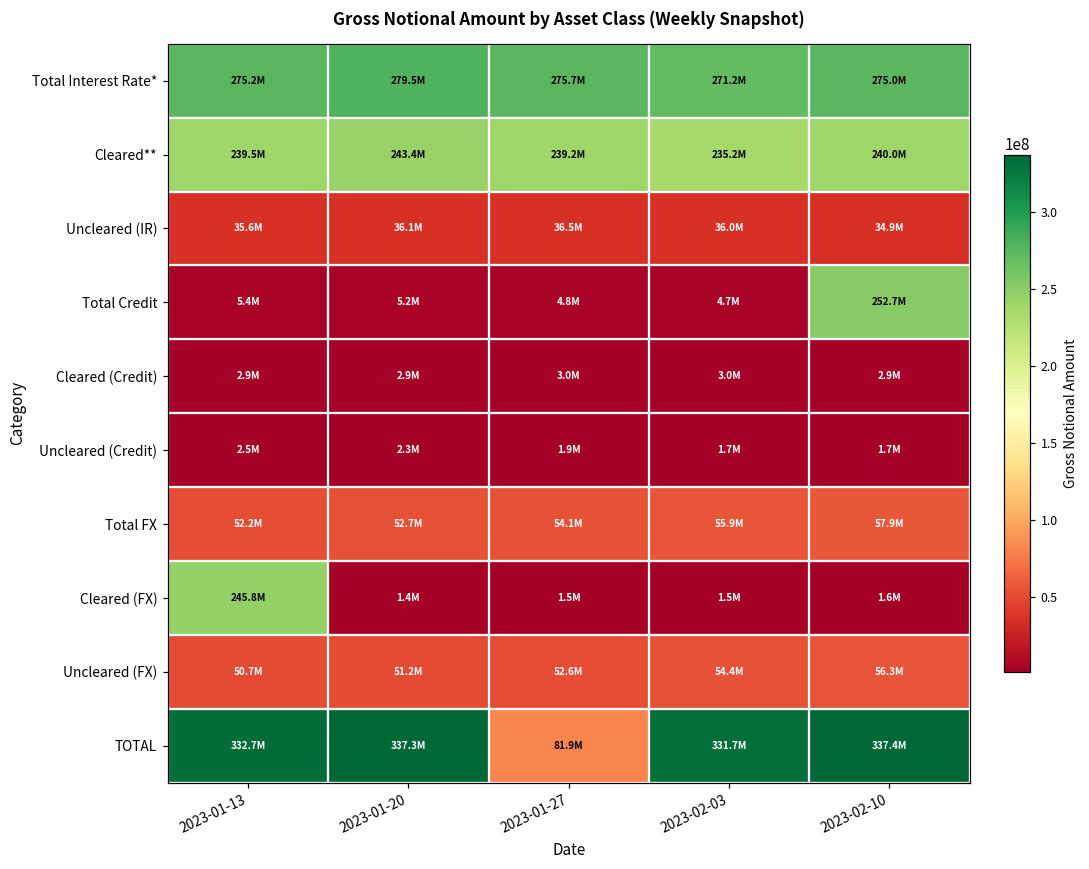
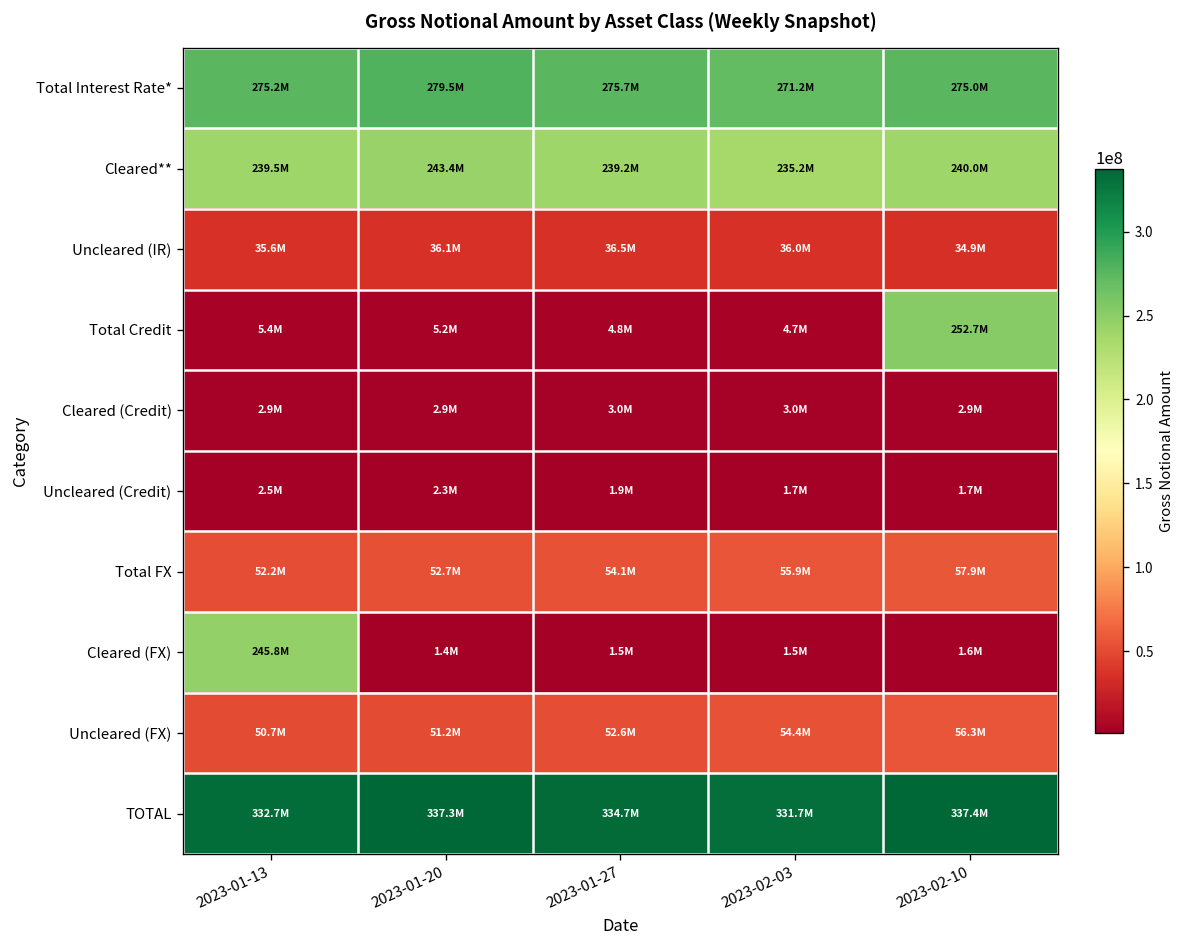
  {
    "Total Interest Rate*": {
      "2023-01-13": "275.2M",
      "2023-01-20": "279.5M",
      "2023-01-27": "275.7M",
      "2023-02-03": "271.2M",
      "2023-02-10": "275.0M"
    },
    "Cleared**": {
      "2023-01-13": "239.5M",
      "2023-01-20": "243.4M",
      "2023-01-27": "239.2M",
      "2023-02-03": "235.2M",
      "2023-02-10": "240.0M"
    },
    "Uncleared (IR)": {
      "2023-01-13": "35.6M",
      "2023-01-20": "36.1M",
      "2023-01-27": "36.5M",
      "2023-02-03": "36.0M",
      "2023-02-10": "34.9M"
    },
    "Total Credit": {
      "2023-01-13": "5.4M",
      "2023-01-20": "5.2M",
      "2023-01-27": "4.8M",
      "2023-02-03": "4.7M",
      "2023-02-10": "252.7M"
    },
    "Cleared (Credit)": {
      "2023-01-13": "2.9M",
      "2023-01-20": "2.9M",
      "2023-01-27": "3.0M",
      "2023-02-03": "3.0M",
      "2023-02-10": "2.9M"
    },
    "Uncleared (Credit)": {
      "2023-01-13": "2.5M",
      "2023-01-20": "2.3M",
      "2023-01-27": "1.9M",
      "2023-02-03": "1.7M",
      "2023-02-10": "1.7M"
    },
    "Total FX": {
      "2023-01-13": "52.2M",
      "2023-01-20": "52.7M",
      "2023-01-27": "54.1M",
      "2023-02-03": "55.9M",
      "2023-02-10": "57.9M"
    },
    "Cleared (FX)": {
      "2023-01-13": "245.8M",
      "2023-01-20": "1.4M",
      "2023-01-27": "1.5M",
      "2023-02-03": "1.5M",
      "2023-02-10": "1.6M"
    },
    "Uncleared (FX)": {
      "2023-01-13": "50.7M",
      "2023-01-20": "51.2M",
      "2023-01-27": "52.6M",
      "2023-02-03": "54.4M",
      "2023-02-10": "56.3M"
    },
    "TOTAL": {
      "2023-01-13": "332.7M",
      "2023-01-20": "337.3M",
-     "2023-01-27": "81.9M",
+     "2023-01-27": "334.7M",
      "2023-02-03": "331.7M",
      "2023-02-10": "337.4M"
    }
  }
